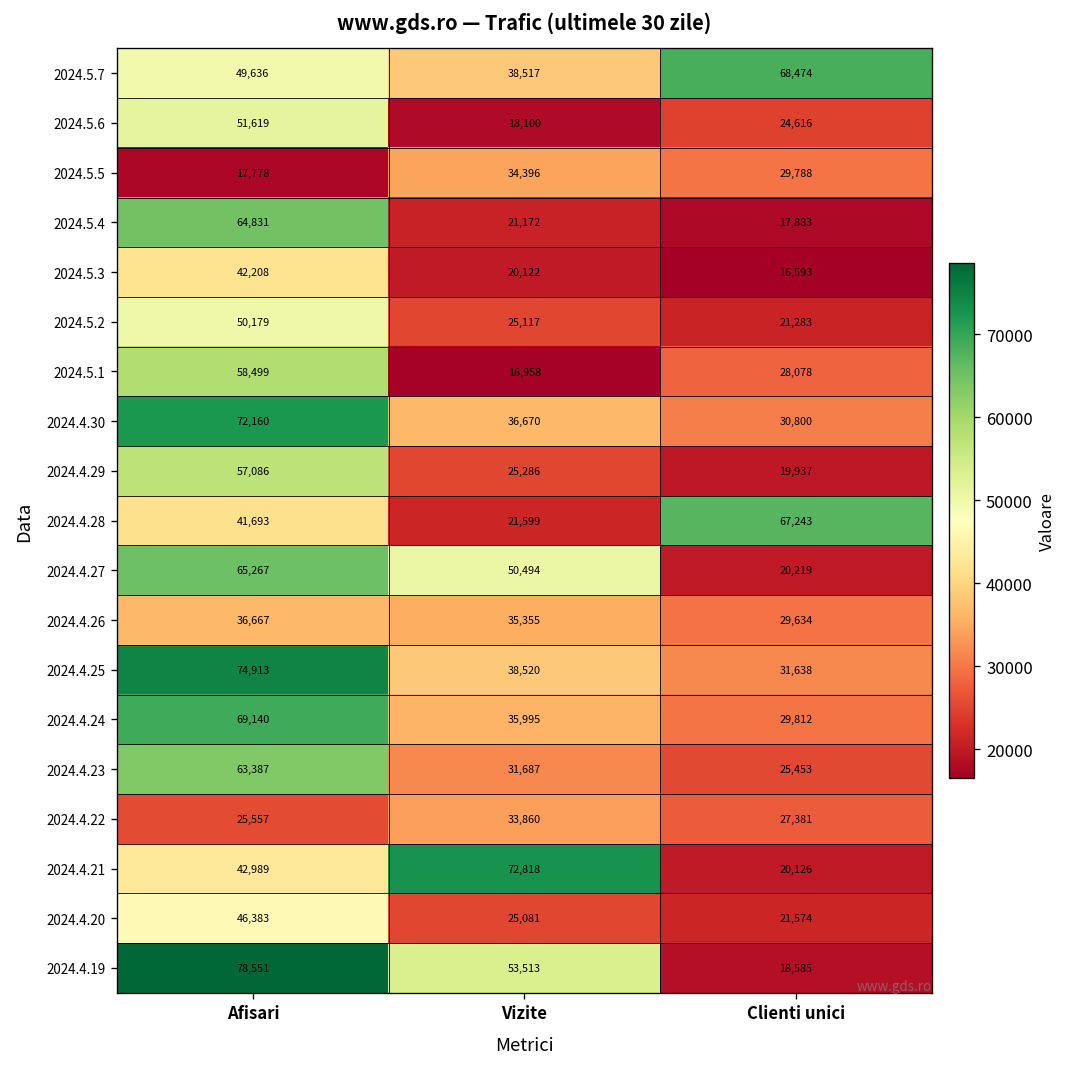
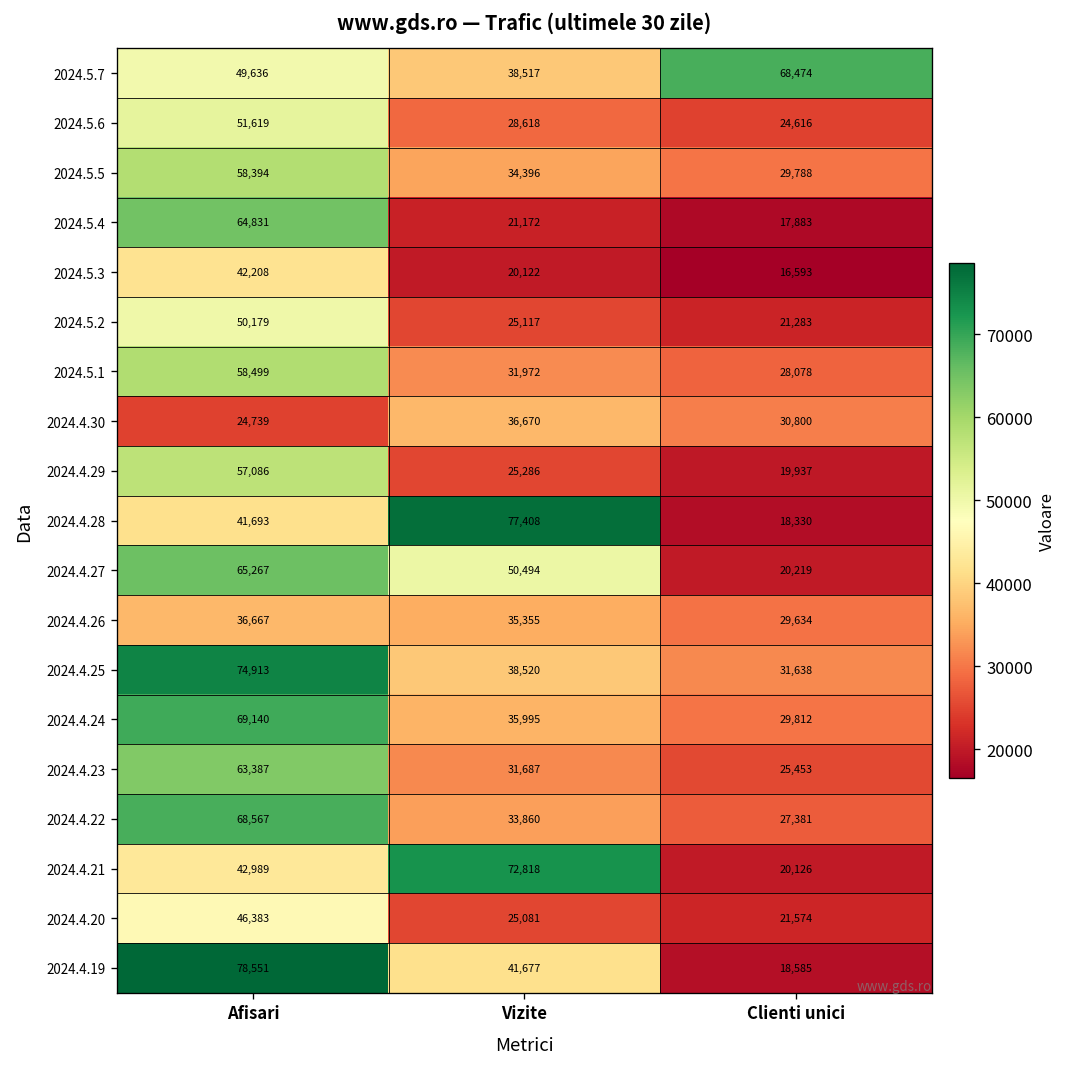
  {
    "2024.5.7": {
      "Afisari": "49,636",
      "Vizite": "38,517",
      "Clienti unici": "68,474"
    },
    "2024.5.6": {
      "Afisari": "51,619",
-     "Vizite": "18,100",
+     "Vizite": "28,618",
      "Clienti unici": "24,616"
    },
    "2024.5.5": {
-     "Afisari": "17,778",
+     "Afisari": "58,394",
      "Vizite": "34,396",
      "Clienti unici": "29,788"
    },
    "2024.5.4": {
      "Afisari": "64,831",
      "Vizite": "21,172",
      "Clienti unici": "17,883"
    },
    "2024.5.3": {
      "Afisari": "42,208",
      "Vizite": "20,122",
      "Clienti unici": "16,593"
    },
    "2024.5.2": {
      "Afisari": "50,179",
      "Vizite": "25,117",
      "Clienti unici": "21,283"
    },
    "2024.5.1": {
      "Afisari": "58,499",
-     "Vizite": "16,958",
+     "Vizite": "31,972",
      "Clienti unici": "28,078"
    },
    "2024.4.30": {
-     "Afisari": "72,160",
+     "Afisari": "24,739",
      "Vizite": "36,670",
      "Clienti unici": "30,800"
    },
    "2024.4.29": {
      "Afisari": "57,086",
      "Vizite": "25,286",
      "Clienti unici": "19,937"
    },
    "2024.4.28": {
      "Afisari": "41,693",
-     "Vizite": "21,599",
-     "Clienti unici": "67,243"
+     "Vizite": "77,408",
+     "Clienti unici": "18,330"
    },
    "2024.4.27": {
      "Afisari": "65,267",
      "Vizite": "50,494",
      "Clienti unici": "20,219"
    },
    "2024.4.26": {
      "Afisari": "36,667",
      "Vizite": "35,355",
      "Clienti unici": "29,634"
    },
    "2024.4.25": {
      "Afisari": "74,913",
      "Vizite": "38,520",
      "Clienti unici": "31,638"
    },
    "2024.4.24": {
      "Afisari": "69,140",
      "Vizite": "35,995",
      "Clienti unici": "29,812"
    },
    "2024.4.23": {
      "Afisari": "63,387",
      "Vizite": "31,687",
      "Clienti unici": "25,453"
    },
    "2024.4.22": {
-     "Afisari": "25,557",
+     "Afisari": "68,567",
      "Vizite": "33,860",
      "Clienti unici": "27,381"
    },
    "2024.4.21": {
      "Afisari": "42,989",
      "Vizite": "72,818",
      "Clienti unici": "20,126"
    },
    "2024.4.20": {
      "Afisari": "46,383",
      "Vizite": "25,081",
      "Clienti unici": "21,574"
    },
    "2024.4.19": {
      "Afisari": "78,551",
-     "Vizite": "53,513"
+     "Vizite": "41,677"
    }
  }
